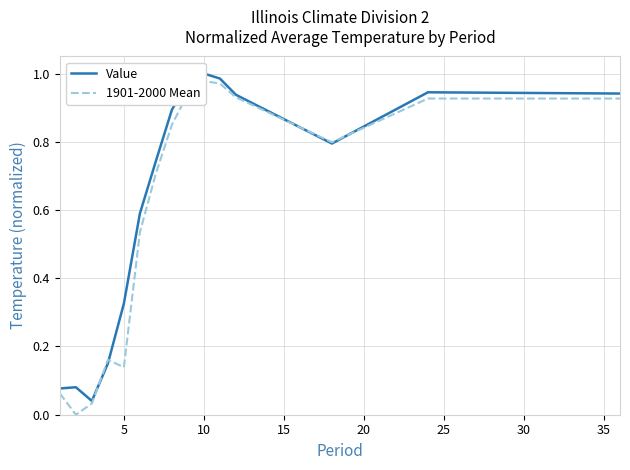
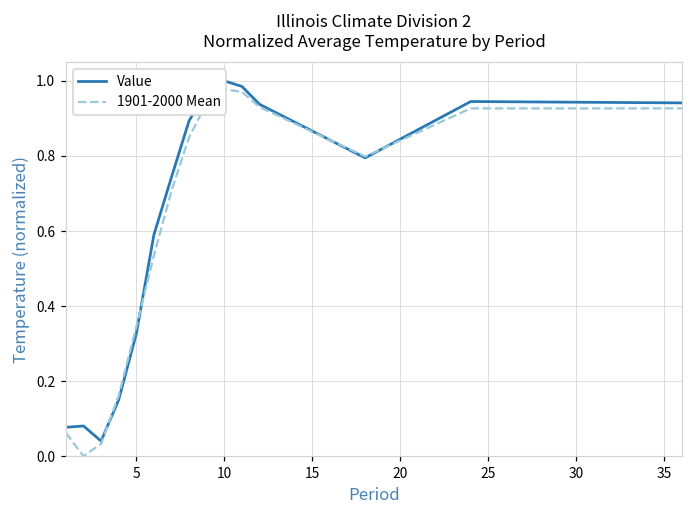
  {
    "Value": {
      "5": 0.33
    },
    "1901-2000 Mean": {
-     "5": 0.14
+     "5": 0.34
    }
  }
